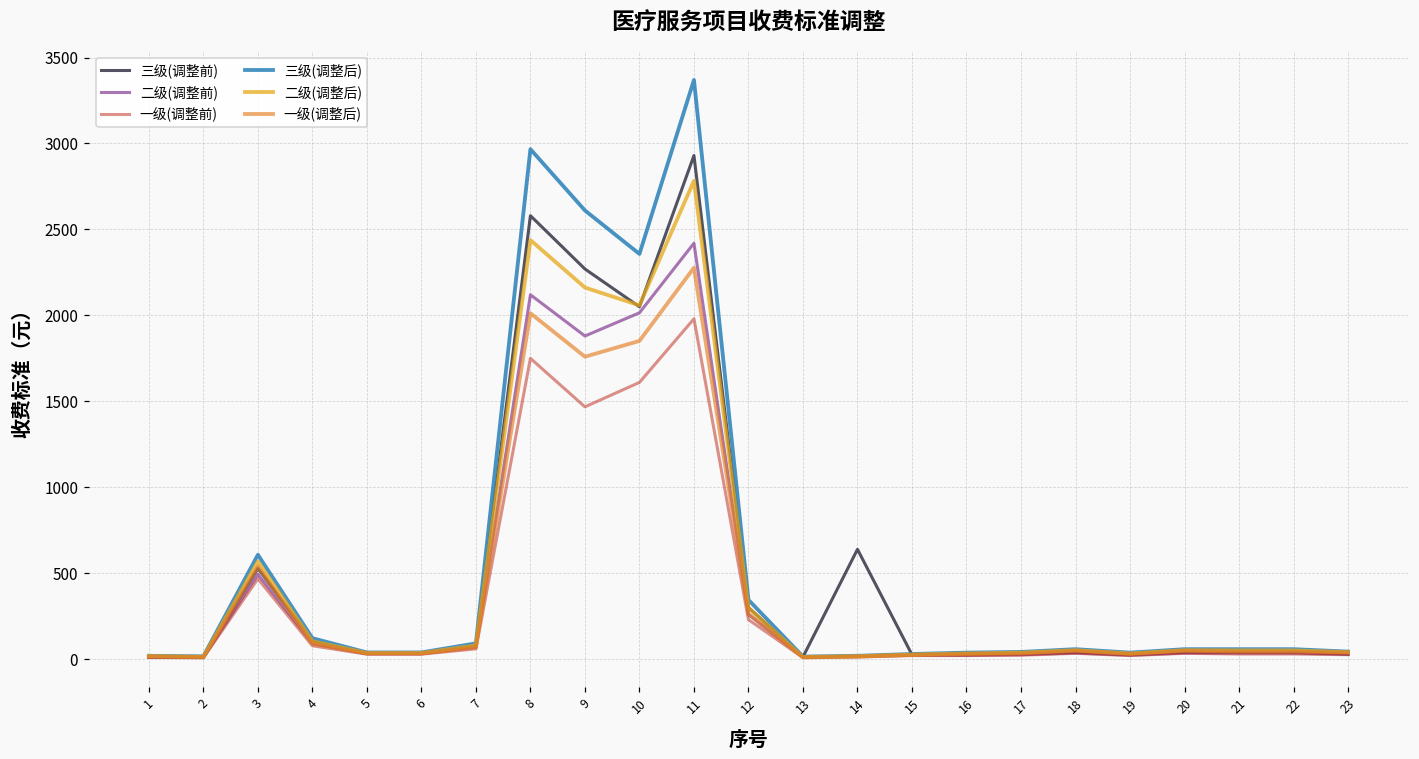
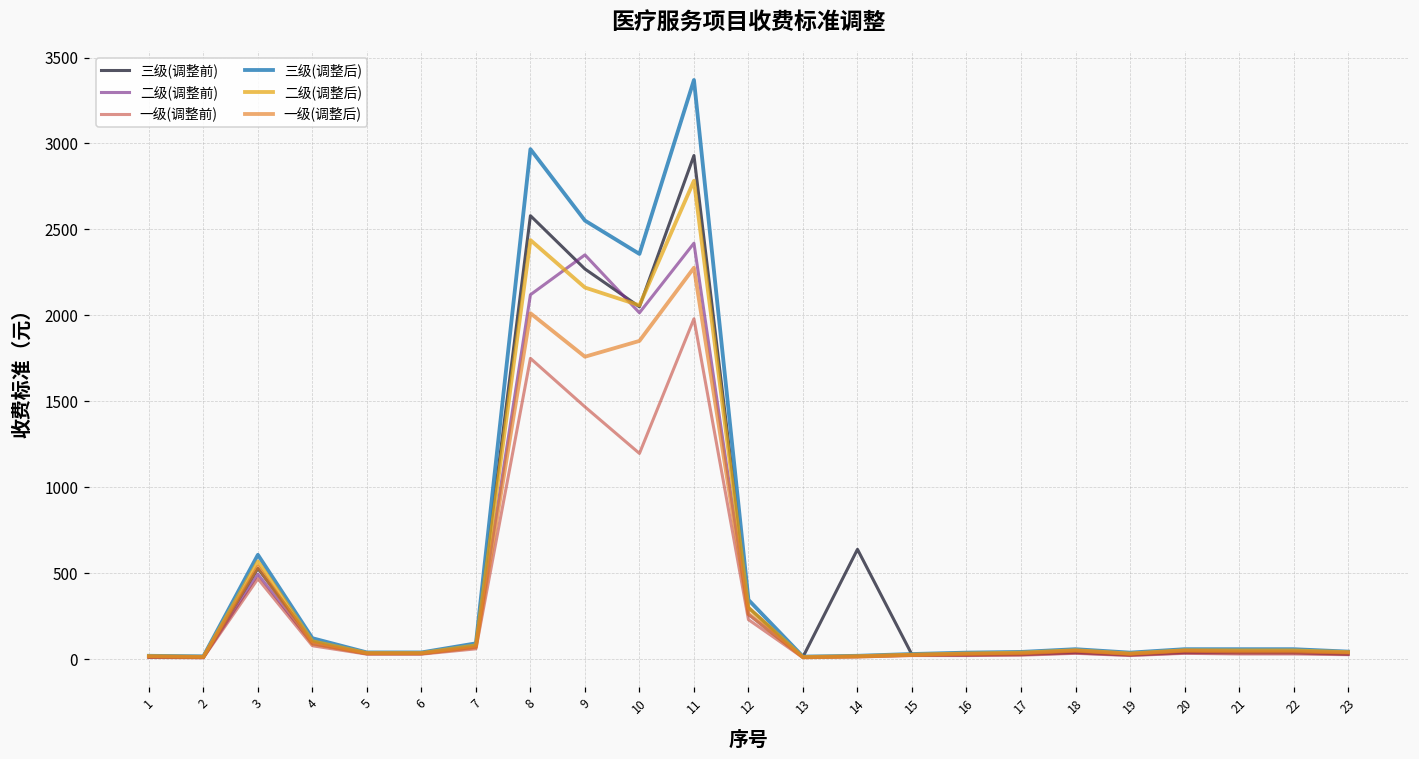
  {
    "三级(调整前)": {
      "8": 2580,
      "9": 2270,
      "11": 2930,
      "14": 640
    },
    "二级(调整前)": {
      "3": 490,
      "8": 2120,
-     "9": 1880,
+     "9": 2350,
      "10": 2020,
      "11": 2420
    },
    "一级(调整前)": {
      "3": 470,
      "8": 1750,
      "9": 1470,
-     "10": 1610,
+     "10": 1200,
      "11": 1980,
      "12": 230
    },
    "三级(调整后)": {
      "3": 610,
      "8": 2970,
-     "9": 2610,
+     "9": 2550,
      "10": 2360,
      "11": 3370,
      "12": 350
    }
  }
